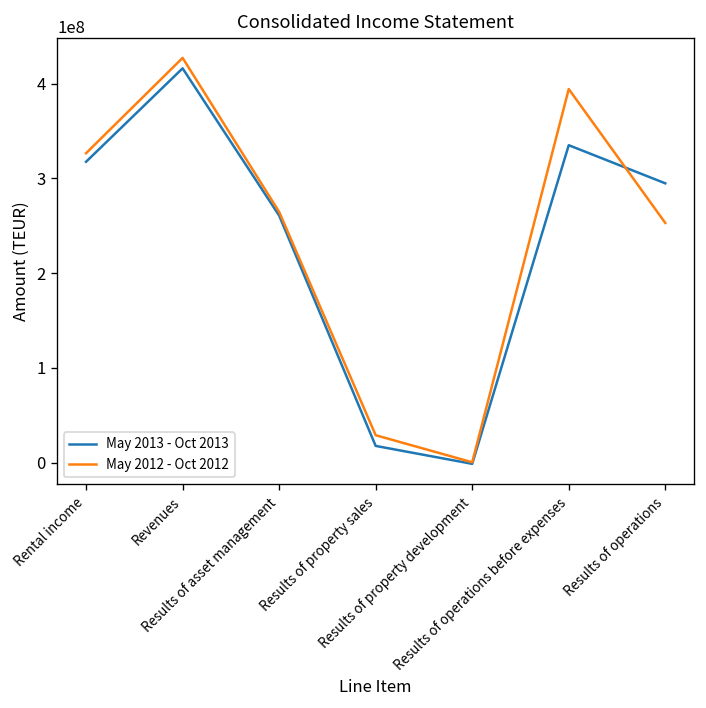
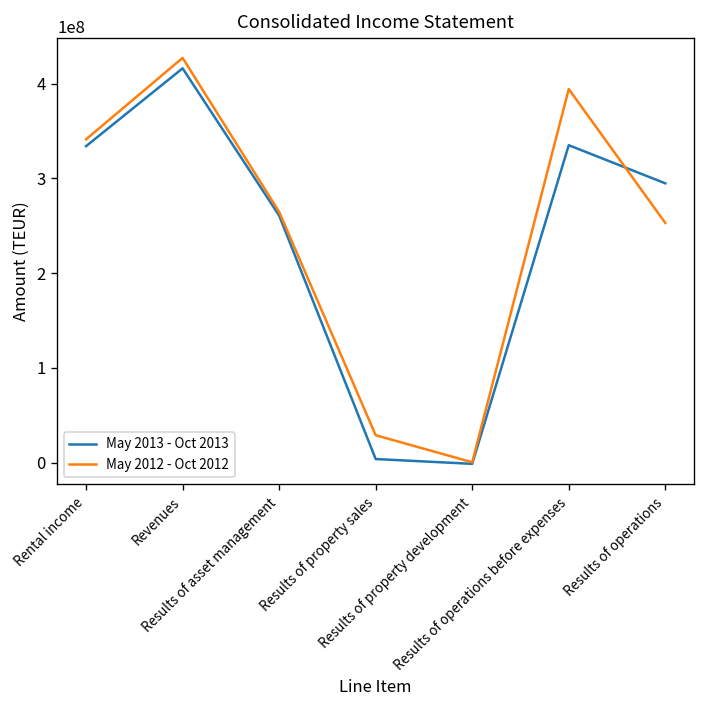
  {
    "May 2013 - Oct 2013": {
-     "Rental income": 320000000,
+     "Rental income": 330000000,
      "Revenues": 420000000,
      "Results of asset management": 260000000,
-     "Results of property sales": 20000000,
+     "Results of property sales": 0,
      "Results of operations before expenses": 340000000,
      "Results of operations": 290000000
    },
    "May 2012 - Oct 2012": {
-     "Rental income": 330000000,
+     "Rental income": 340000000,
      "Revenues": 430000000,
      "Results of asset management": 260000000,
      "Results of property sales": 30000000,
      "Results of operations before expenses": 390000000,
      "Results of operations": 250000000
    }
  }
